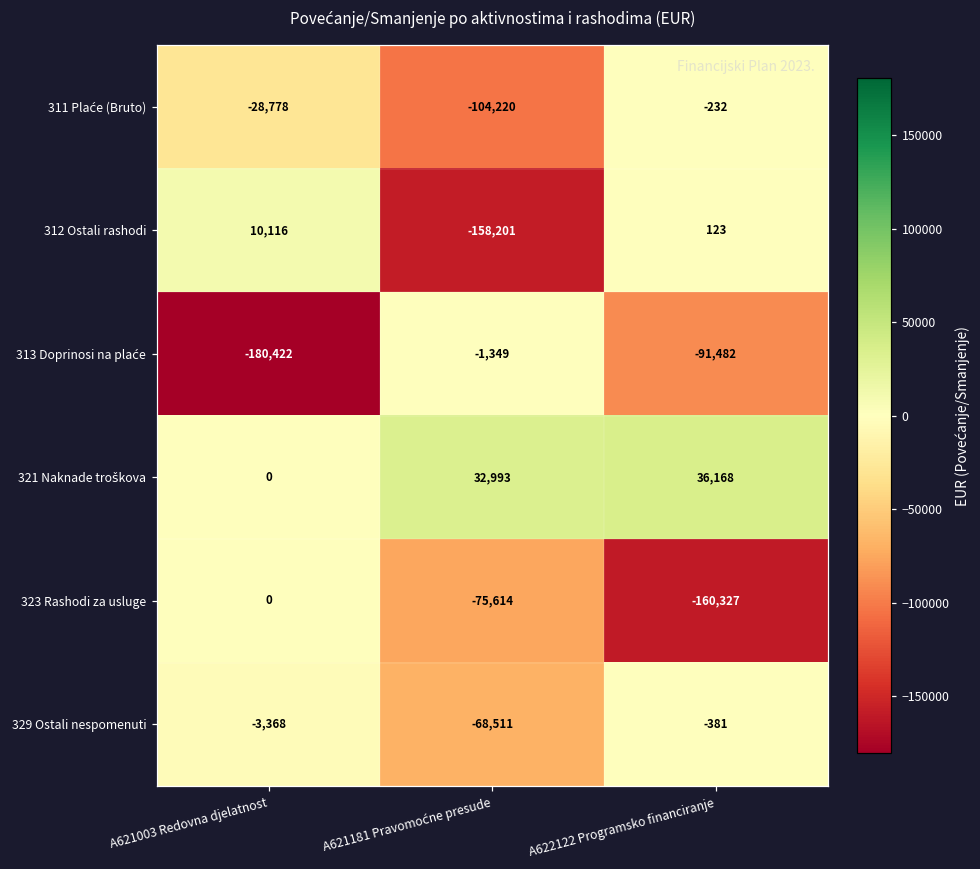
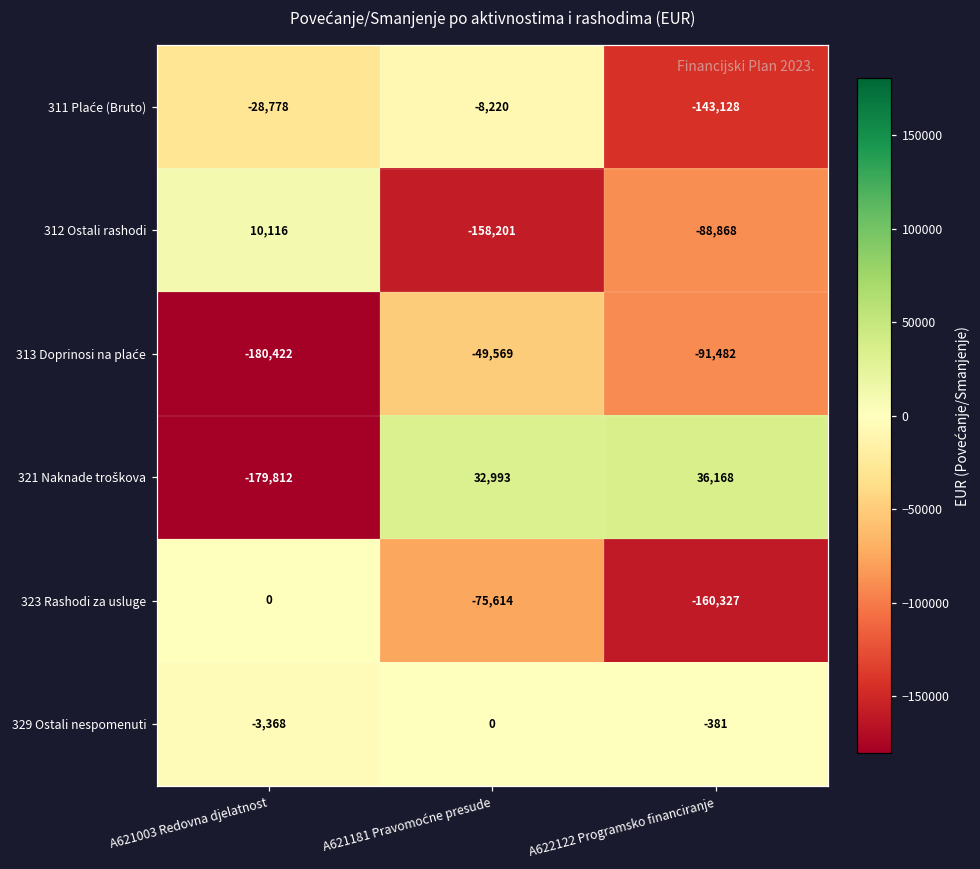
  {
    "311 Plaće (Bruto)": {
      "A621003 Redovna djelatnost": "-28,778",
-     "A621181 Pravomoćne presude": "-104,220",
-     "A622122 Programsko financiranje": "-232"
+     "A621181 Pravomoćne presude": "-8,220",
+     "A622122 Programsko financiranje": "-143,128"
    },
    "312 Ostali rashodi": {
      "A621003 Redovna djelatnost": "10,116",
      "A621181 Pravomoćne presude": "-158,201",
-     "A622122 Programsko financiranje": "123"
+     "A622122 Programsko financiranje": "-88,868"
    },
    "313 Doprinosi na plaće": {
      "A621003 Redovna djelatnost": "-180,422",
-     "A621181 Pravomoćne presude": "-1,349",
+     "A621181 Pravomoćne presude": "-49,569",
      "A622122 Programsko financiranje": "-91,482"
    },
    "321 Naknade troškova": {
-     "A621003 Redovna djelatnost": "0",
+     "A621003 Redovna djelatnost": "-179,812",
      "A621181 Pravomoćne presude": "32,993",
      "A622122 Programsko financiranje": "36,168"
    },
    "323 Rashodi za usluge": {
      "A621003 Redovna djelatnost": "0",
      "A621181 Pravomoćne presude": "-75,614",
      "A622122 Programsko financiranje": "-160,327"
    },
    "329 Ostali nespomenuti": {
      "A621003 Redovna djelatnost": "-3,368",
-     "A621181 Pravomoćne presude": "-68,511",
+     "A621181 Pravomoćne presude": "0",
      "A622122 Programsko financiranje": "-381"
    }
  }
